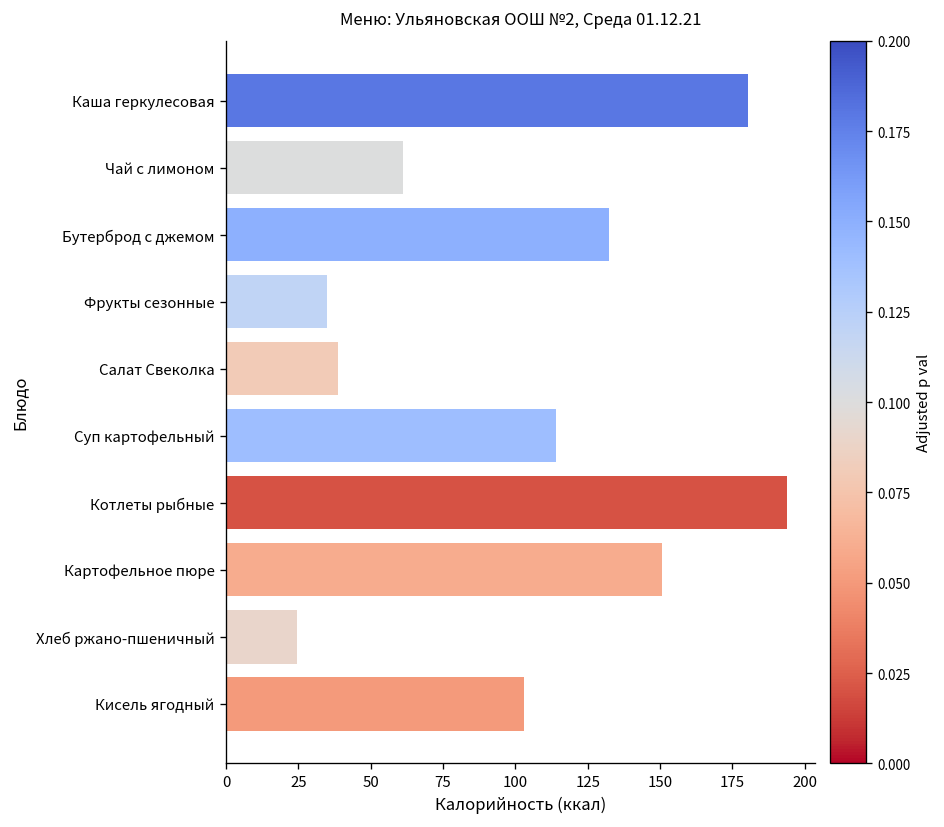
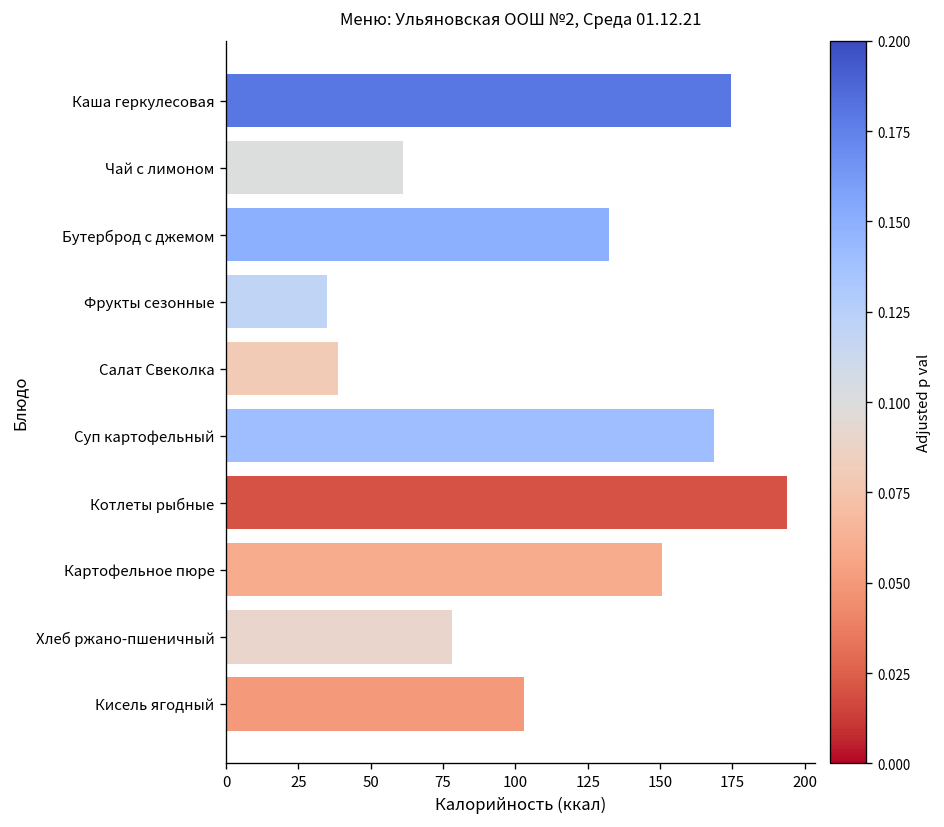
  {
-   "Каша геркулесовая": 180,
+   "Каша геркулесовая": 175,
    "Чай с лимоном": 61,
    "Бутерброд с джемом": 132,
    "Фрукты сезонные": 35,
    "Салат Свеколка": 39,
-   "Суп картофельный": 114,
+   "Суп картофельный": 169,
    "Котлеты рыбные": 194,
    "Картофельное пюре": 151,
-   "Хлеб ржано-пшеничный": 24,
+   "Хлеб ржано-пшеничный": 78,
    "Кисель ягодный": 103
  }
